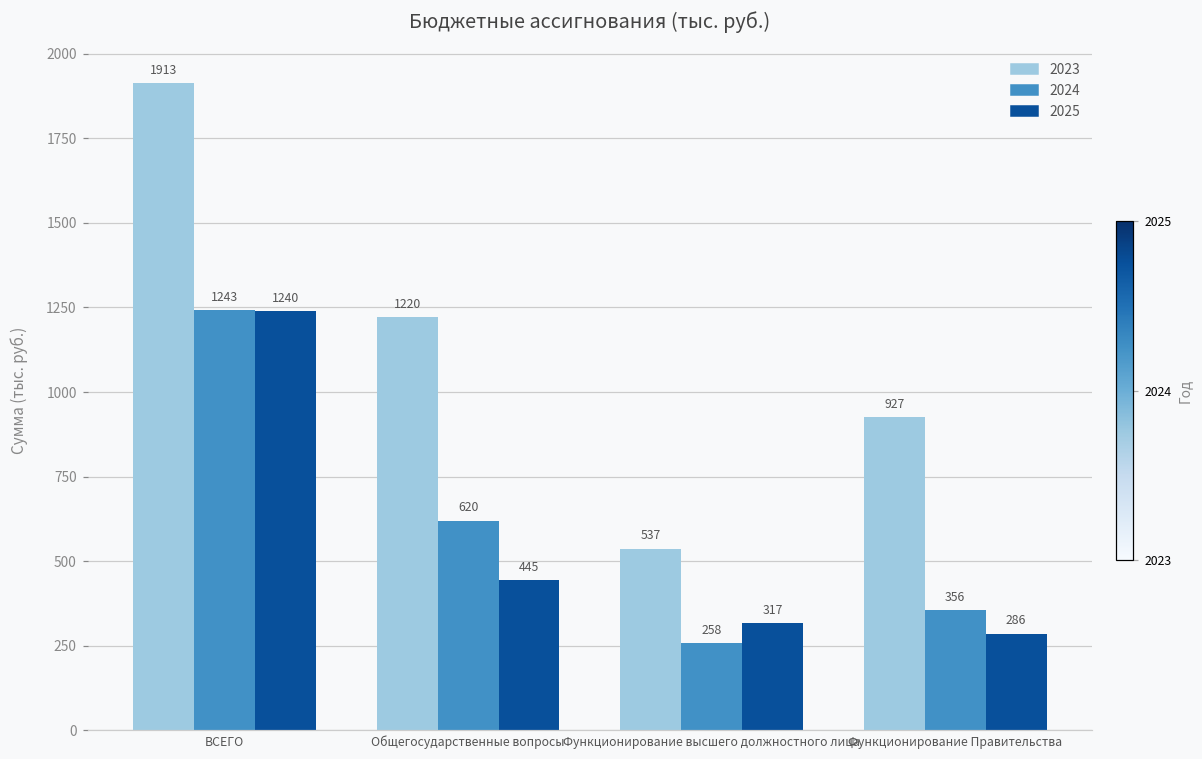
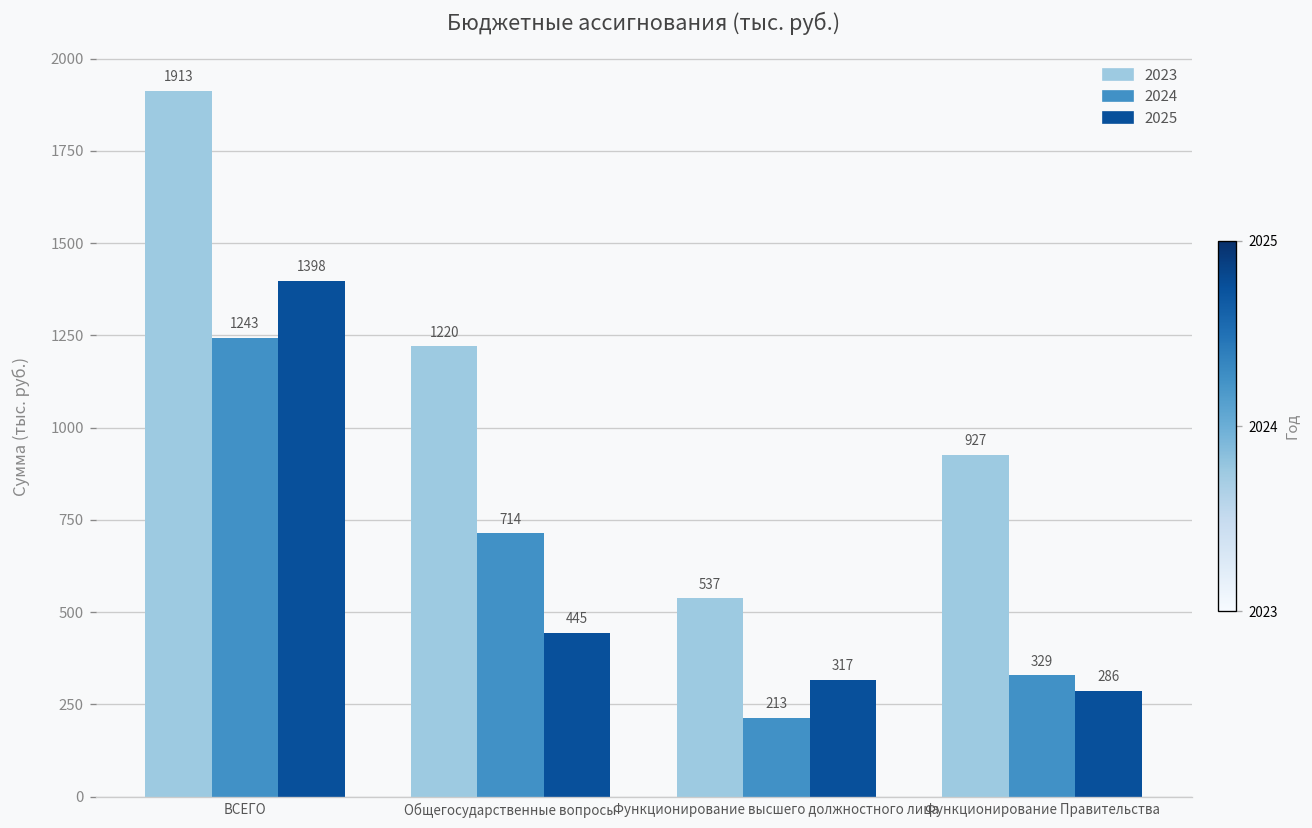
  {
    "2023": {
      "ВСЕГО": 1913,
      "Общегосударственные вопросы": 1220,
      "Функционирование высшего должностного лица": 537,
      "Функционирование Правительства": 927
    },
    "2024": {
      "ВСЕГО": 1243,
-     "Общегосударственные вопросы": 620,
-     "Функционирование высшего должностного лица": 258,
-     "Функционирование Правительства": 356
+     "Общегосударственные вопросы": 714,
+     "Функционирование высшего должностного лица": 213,
+     "Функционирование Правительства": 329
    },
    "2025": {
-     "ВСЕГО": 1240,
+     "ВСЕГО": 1398,
      "Общегосударственные вопросы": 445,
      "Функционирование высшего должностного лица": 317,
      "Функционирование Правительства": 286
    }
  }
